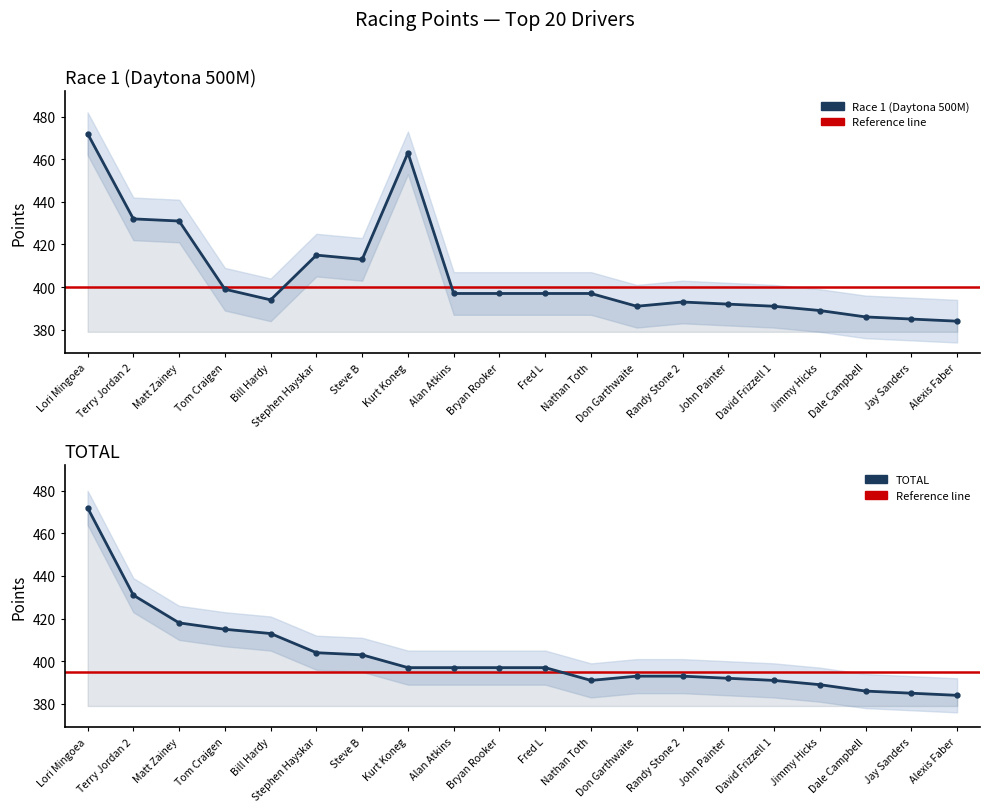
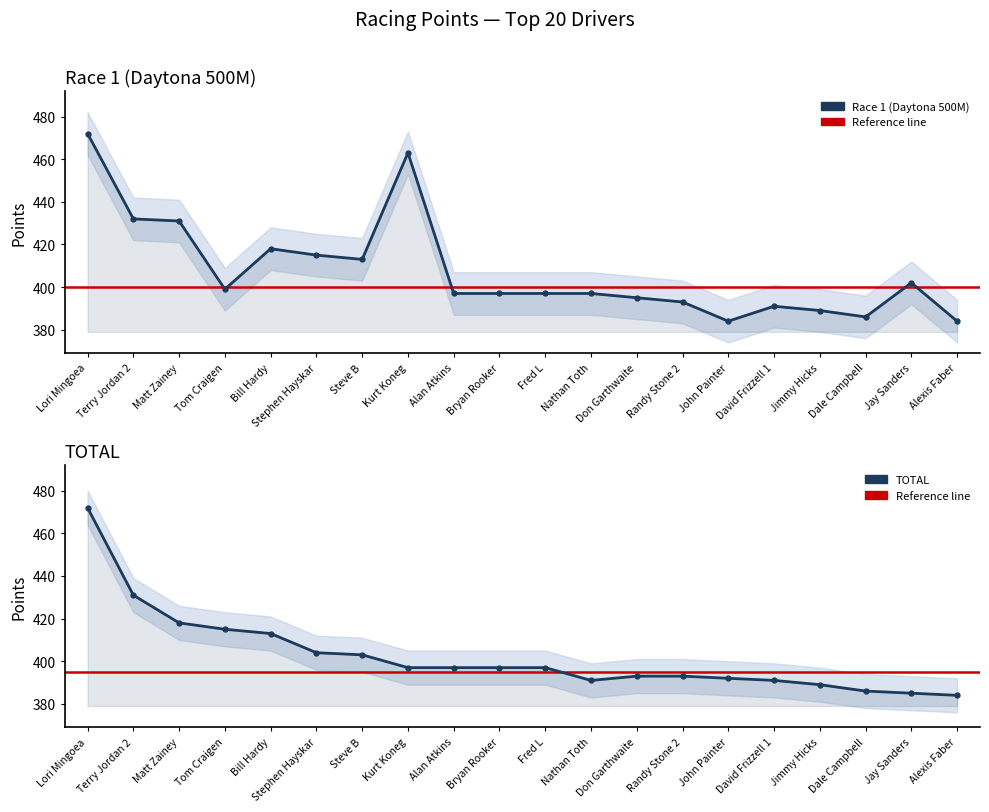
  {
    "Race 1 (Daytona 500M)": {
      "Race 1 (Daytona 500M)": {
        "Lori Mingoea": 472,
        "Terry Jordan 2": 432,
        "Matt Zainey": 431,
        "Tom Craigen": 399,
-       "Bill Hardy": 394,
+       "Bill Hardy": 418,
        "Stephen Hayskar": 415,
        "Steve B": 413,
        "Kurt Koneg": 463,
        "Alan Atkins": 397,
        "Bryan Rooker": 397,
        "Fred L": 397,
        "Nathan Toth": 397,
-       "Don Garthwaite": 391,
+       "Don Garthwaite": 395,
        "Randy Stone 2": 393,
-       "John Painter": 392,
+       "John Painter": 384,
        "David Frizzell 1": 391,
        "Jimmy Hicks": 389,
        "Dale Campbell": 386,
-       "Jay Sanders": 385,
+       "Jay Sanders": 402,
        "Alexis Faber": 384
      }
    },
    "TOTAL": {
      "TOTAL": {
        "Lori Mingoea": 472,
        "Terry Jordan 2": 431,
        "Matt Zainey": 418,
        "Tom Craigen": 415,
        "Bill Hardy": 413,
        "Stephen Hayskar": 404,
        "Steve B": 403,
        "Kurt Koneg": 397,
        "Alan Atkins": 397,
        "Bryan Rooker": 397,
        "Fred L": 397,
        "Nathan Toth": 391,
        "Don Garthwaite": 393,
        "Randy Stone 2": 393,
        "John Painter": 392,
        "David Frizzell 1": 391,
        "Jimmy Hicks": 389,
        "Dale Campbell": 386,
        "Jay Sanders": 385,
        "Alexis Faber": 384
      }
    }
  }
